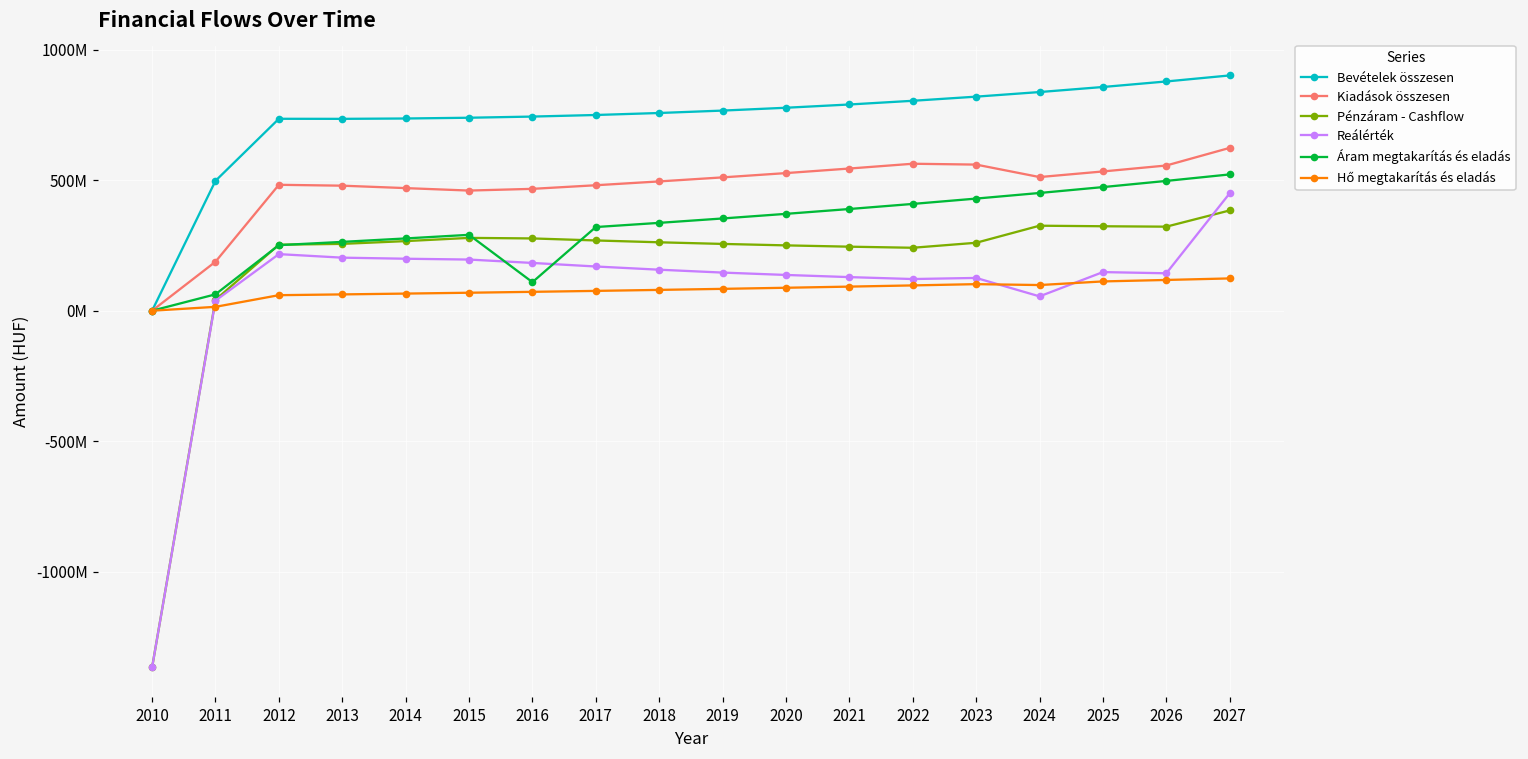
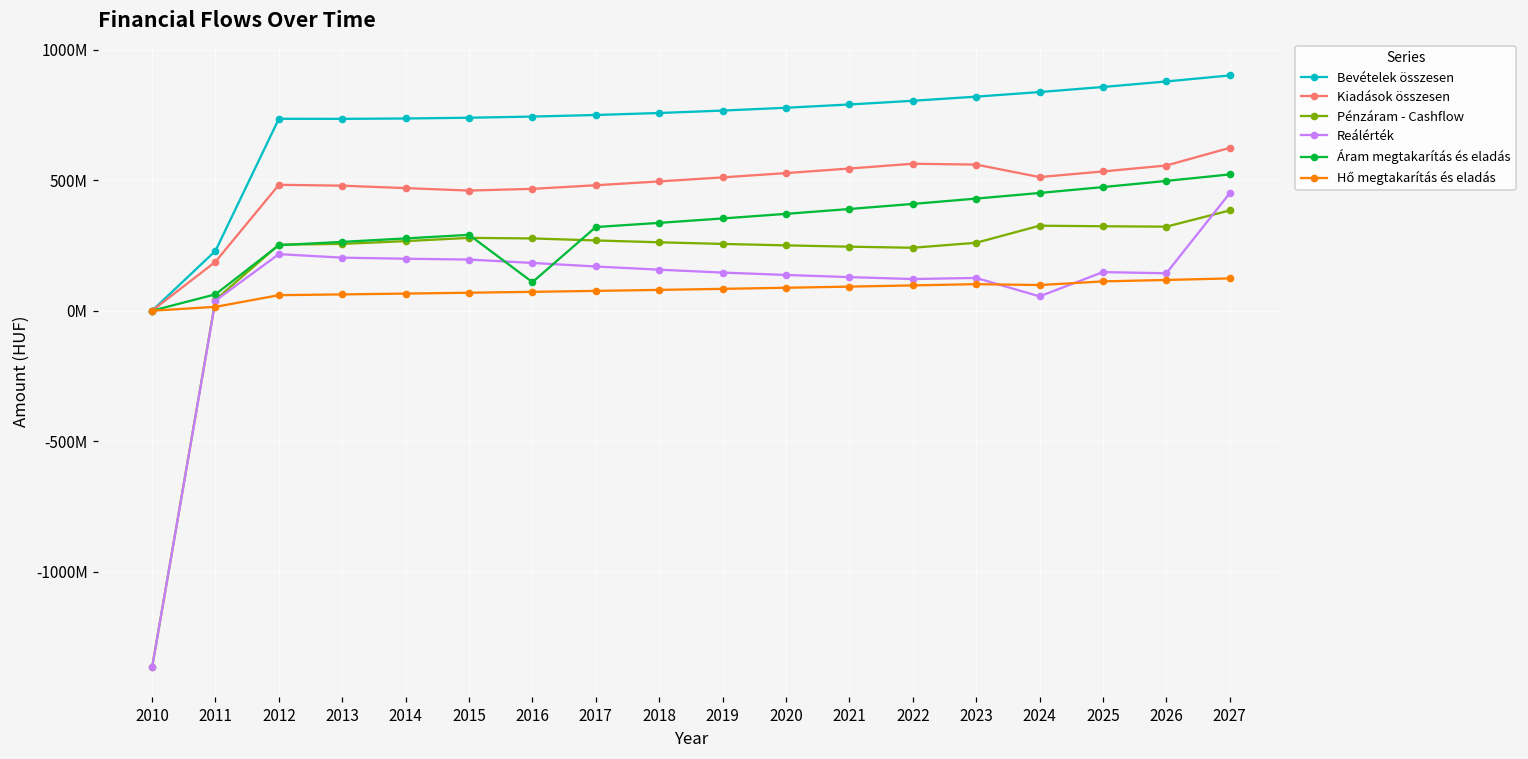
  {
    "Bevételek összesen": {
-     "2011": 500000000,
+     "2011": 230000000,
      "2012": 740000000,
      "2013": 730000000,
      "2014": 740000000,
      "2015": 740000000,
      "2016": 740000000,
      "2017": 750000000,
      "2018": 760000000,
      "2019": 770000000,
      "2020": 780000000,
      "2021": 790000000,
      "2022": 800000000,
      "2023": 820000000,
      "2024": 840000000,
      "2025": 860000000,
      "2026": 880000000,
      "2027": 900000000
    },
    "Kiadások összesen": {
      "2011": 190000000,
      "2012": 480000000,
      "2013": 480000000,
      "2014": 470000000,
      "2015": 460000000,
      "2016": 470000000,
      "2017": 480000000,
      "2018": 500000000,
      "2019": 510000000,
      "2020": 530000000,
      "2021": 540000000,
      "2022": 560000000,
      "2023": 560000000,
      "2024": 510000000,
      "2025": 530000000,
      "2026": 560000000,
      "2027": 620000000
    },
    "Pénzáram - Cashflow": {
      "2015": 280000000,
      "2016": 280000000,
      "2017": 270000000,
      "2018": 260000000,
      "2019": 260000000,
      "2020": 250000000,
      "2021": 250000000,
      "2022": 240000000,
      "2023": 260000000,
      "2024": 330000000,
      "2025": 320000000,
      "2026": 320000000,
      "2027": 380000000
    },
    "Reálérték": {
      "2012": 220000000,
      "2013": 200000000,
      "2014": 200000000,
      "2015": 200000000,
      "2016": 180000000,
      "2017": 170000000,
      "2018": 160000000,
      "2019": 150000000,
      "2020": 140000000,
      "2021": 130000000,
      "2022": 120000000,
      "2023": 130000000,
      "2024": 50000000,
      "2025": 150000000,
      "2026": 140000000,
      "2027": 450000000
    },
    "Áram megtakarítás és eladás": {
      "2011": 60000000,
      "2015": 290000000,
      "2016": 110000000,
      "2017": 320000000,
      "2018": 340000000,
      "2019": 350000000,
      "2020": 370000000,
      "2021": 390000000,
      "2022": 410000000,
      "2023": 430000000,
      "2024": 450000000,
      "2025": 470000000,
      "2026": 500000000,
      "2027": 520000000
    },
    "Hő megtakarítás és eladás": {
      "2011": 10000000,
      "2012": 60000000,
      "2013": 60000000,
      "2014": 70000000,
      "2015": 70000000,
      "2016": 70000000,
      "2017": 80000000,
      "2018": 80000000,
      "2019": 80000000,
      "2020": 90000000,
      "2021": 90000000,
      "2022": 100000000,
      "2023": 100000000,
      "2024": 100000000,
      "2025": 110000000,
      "2026": 120000000,
      "2027": 120000000
    }
  }
